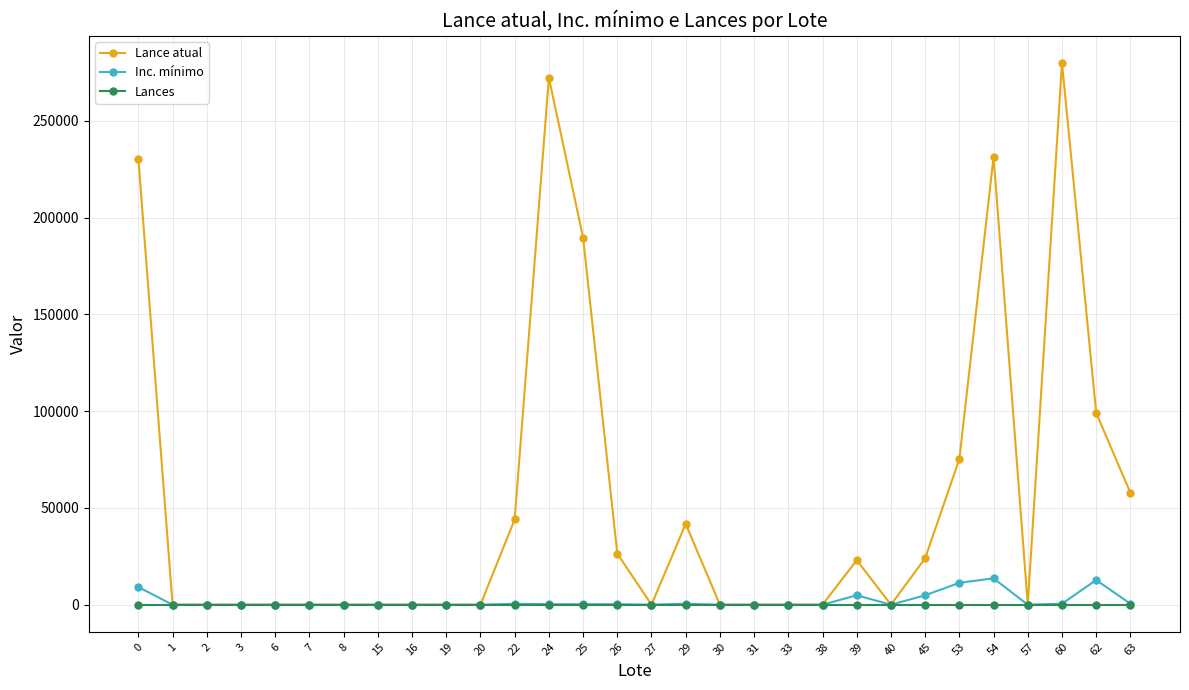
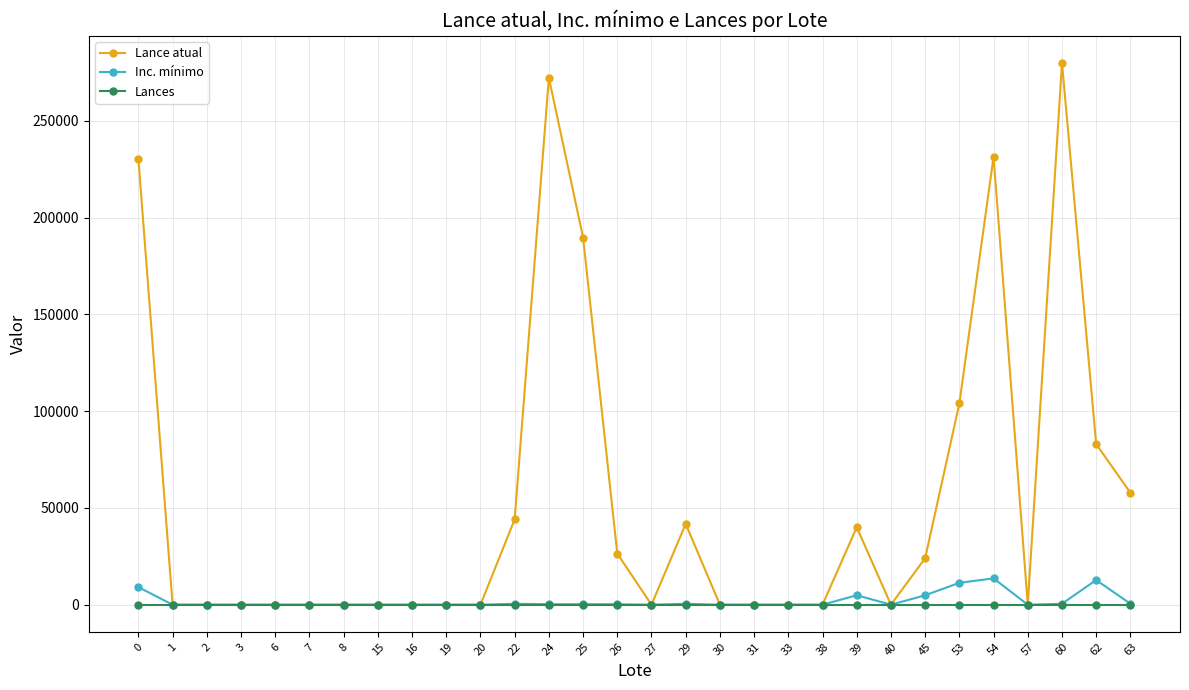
  {
    "Lance atual": {
      "0": 230000,
      "22": 44000,
      "24": 272000,
      "25": 190000,
      "26": 26000,
      "29": 42000,
-     "39": 23000,
+     "39": 40000,
      "45": 24000,
-     "53": 75000,
+     "53": 104000,
      "54": 232000,
      "60": 280000,
-     "62": 99000,
+     "62": 83000,
      "63": 58000
    },
    "Inc. mínimo": {
      "0": 9000,
      "39": 5000,
      "45": 5000,
      "53": 11000,
      "54": 14000,
      "62": 13000
    },
    "Lances": {
      "0": 0,
      "39": 0,
      "45": 0,
      "53": 0,
      "54": 0,
      "62": 0
    }
  }
